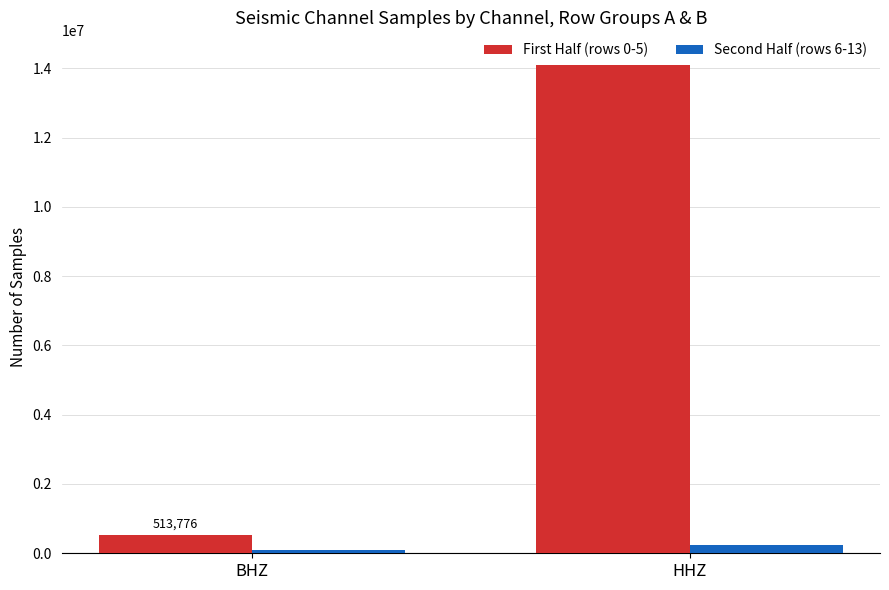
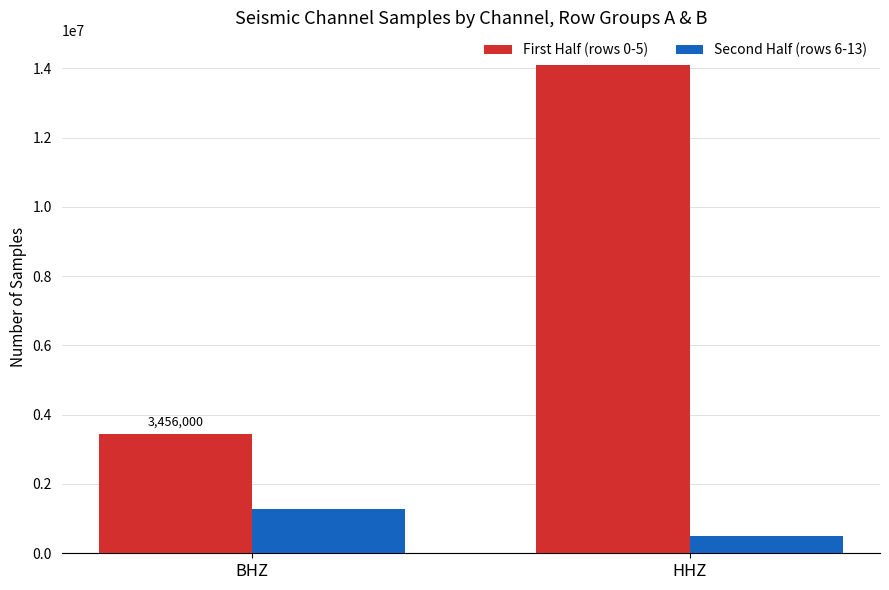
  {
    "First Half (rows 0-5)": {
-     "BHZ": "513,776"
+     "BHZ": "3,456,000"
    },
    "Second Half (rows 6-13)": {
-     "BHZ": "100000",
-     "HHZ": "300000"
+     "BHZ": "1300000",
+     "HHZ": "500000"
    }
  }
